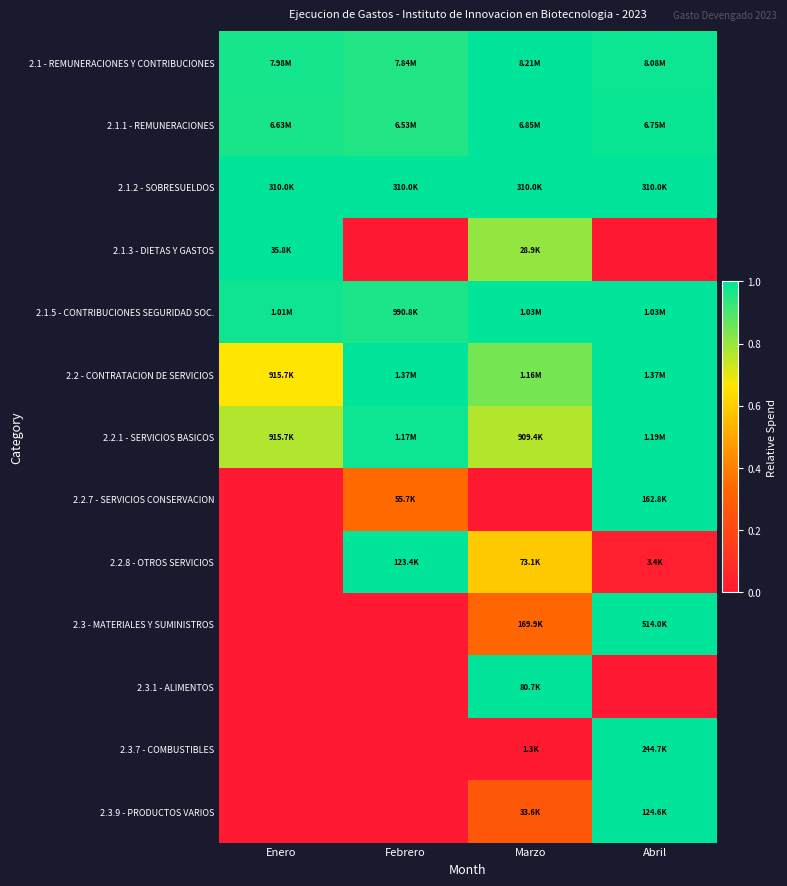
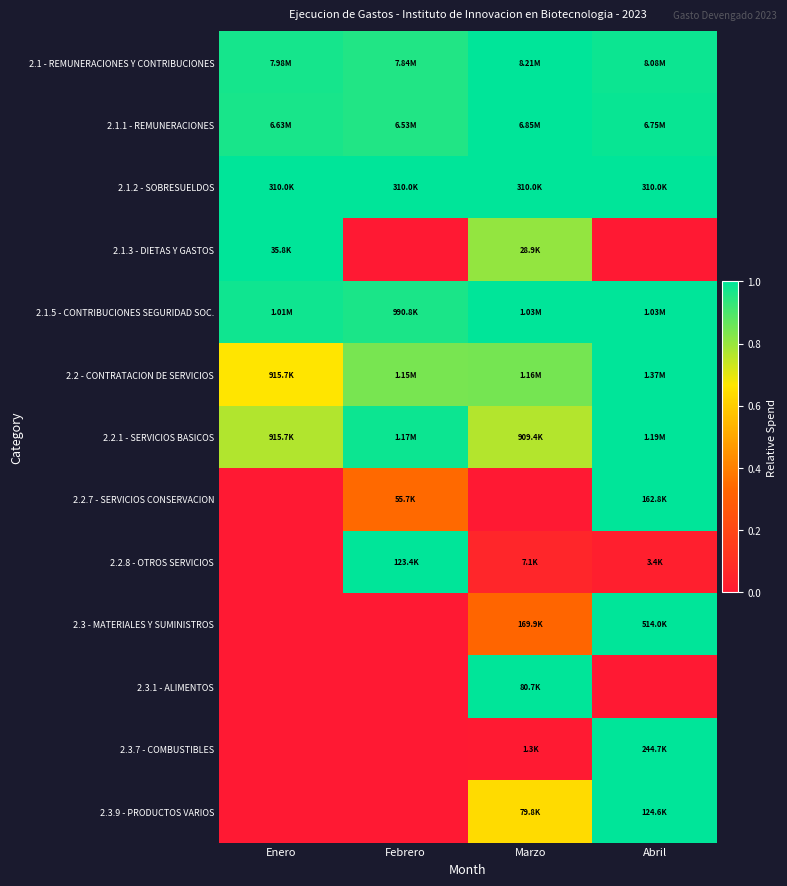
  {
    "2.1 - REMUNERACIONES Y CONTRIBUCIONES": {
      "Enero": "7.98M",
      "Febrero": "7.84M",
      "Marzo": "8.21M",
      "Abril": "8.08M"
    },
    "2.1.1 - REMUNERACIONES": {
      "Enero": "6.63M",
      "Febrero": "6.53M",
      "Marzo": "6.85M",
      "Abril": "6.75M"
    },
    "2.1.2 - SOBRESUELDOS": {
      "Enero": "310.0K",
      "Febrero": "310.0K",
      "Marzo": "310.0K",
      "Abril": "310.0K"
    },
    "2.1.3 - DIETAS Y GASTOS": {
      "Enero": "35.8K",
      "Marzo": "28.9K"
    },
    "2.1.5 - CONTRIBUCIONES SEGURIDAD SOC.": {
      "Enero": "1.01M",
      "Febrero": "990.8K",
      "Marzo": "1.03M",
      "Abril": "1.03M"
    },
    "2.2 - CONTRATACION DE SERVICIOS": {
      "Enero": "915.7K",
-     "Febrero": "1.37M",
+     "Febrero": "1.15M",
      "Marzo": "1.16M",
      "Abril": "1.37M"
    },
    "2.2.1 - SERVICIOS BASICOS": {
      "Enero": "915.7K",
      "Febrero": "1.17M",
      "Marzo": "909.4K",
      "Abril": "1.19M"
    },
    "2.2.7 - SERVICIOS CONSERVACION": {
      "Febrero": "55.7K",
      "Abril": "162.8K"
    },
    "2.2.8 - OTROS SERVICIOS": {
      "Febrero": "123.4K",
-     "Marzo": "73.1K",
+     "Marzo": "7.1K",
      "Abril": "3.4K"
    },
    "2.3 - MATERIALES Y SUMINISTROS": {
      "Marzo": "169.9K",
      "Abril": "514.0K"
    },
    "2.3.1 - ALIMENTOS": {
      "Marzo": "80.7K"
    },
    "2.3.7 - COMBUSTIBLES": {
      "Marzo": "1.3K",
      "Abril": "244.7K"
    },
    "2.3.9 - PRODUCTOS VARIOS": {
-     "Marzo": "33.6K",
+     "Marzo": "79.8K",
      "Abril": "124.6K"
    }
  }
